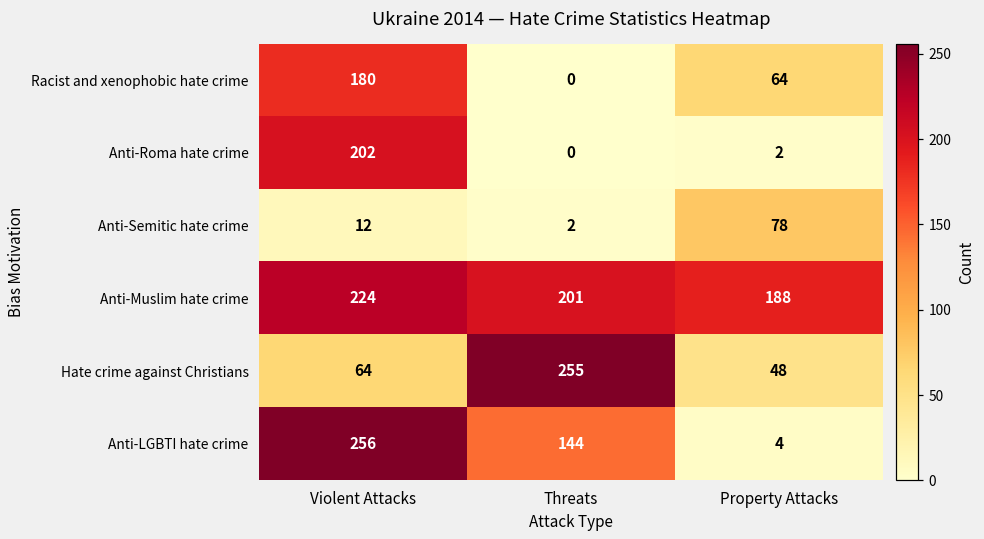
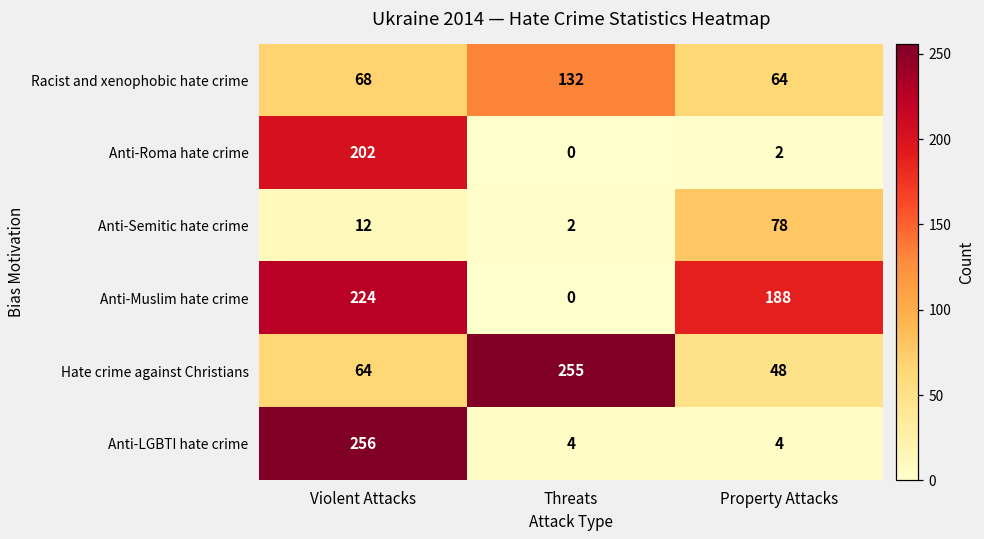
  {
    "Racist and xenophobic hate crime": {
-     "Violent Attacks": 180,
-     "Threats": 0,
+     "Violent Attacks": 68,
+     "Threats": 132,
      "Property Attacks": 64
    },
    "Anti-Roma hate crime": {
      "Violent Attacks": 202,
      "Threats": 0,
      "Property Attacks": 2
    },
    "Anti-Semitic hate crime": {
      "Violent Attacks": 12,
      "Threats": 2,
      "Property Attacks": 78
    },
    "Anti-Muslim hate crime": {
      "Violent Attacks": 224,
-     "Threats": 201,
+     "Threats": 0,
      "Property Attacks": 188
    },
    "Hate crime against Christians": {
      "Violent Attacks": 64,
      "Threats": 255,
      "Property Attacks": 48
    },
    "Anti-LGBTI hate crime": {
      "Violent Attacks": 256,
-     "Threats": 144,
+     "Threats": 4,
      "Property Attacks": 4
    }
  }
